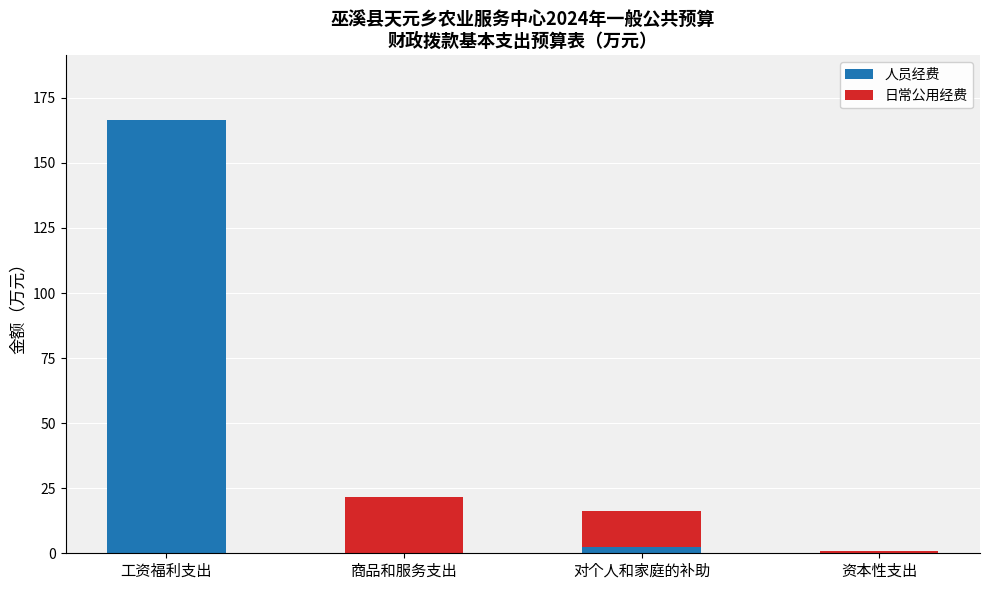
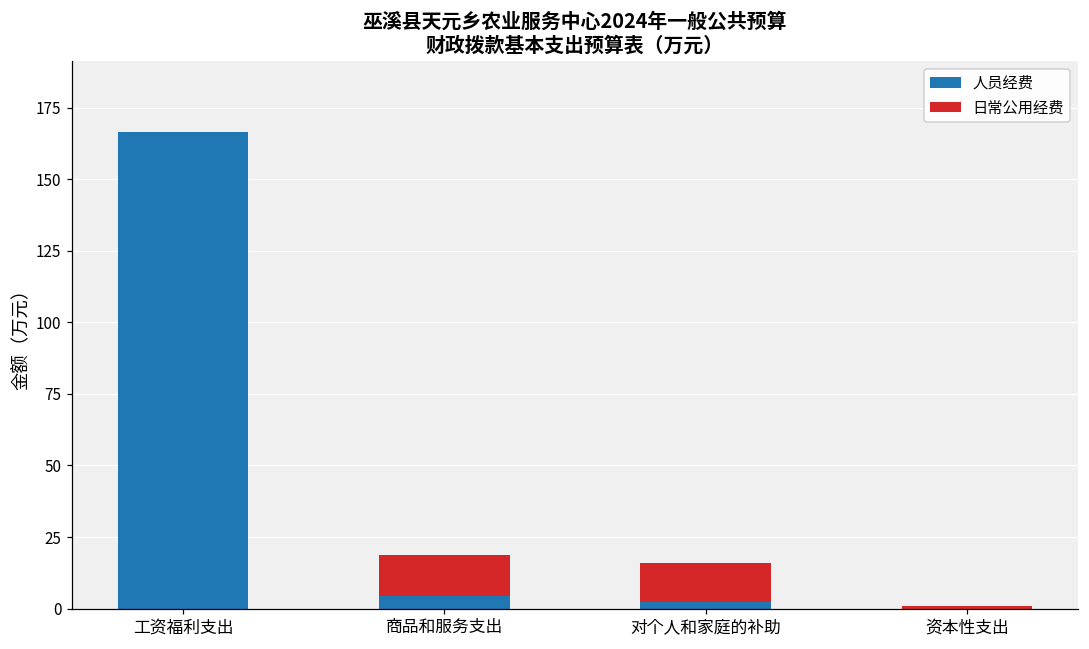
  {
    "人员经费": {
      "工资福利支出": 166,
-     "商品和服务支出": 0,
+     "商品和服务支出": 4,
      "对个人和家庭的补助": 2,
      "资本性支出": 0
    },
    "日常公用经费": {
      "工资福利支出": 0,
-     "商品和服务支出": 22,
+     "商品和服务支出": 14,
      "对个人和家庭的补助": 14
    }
  }
